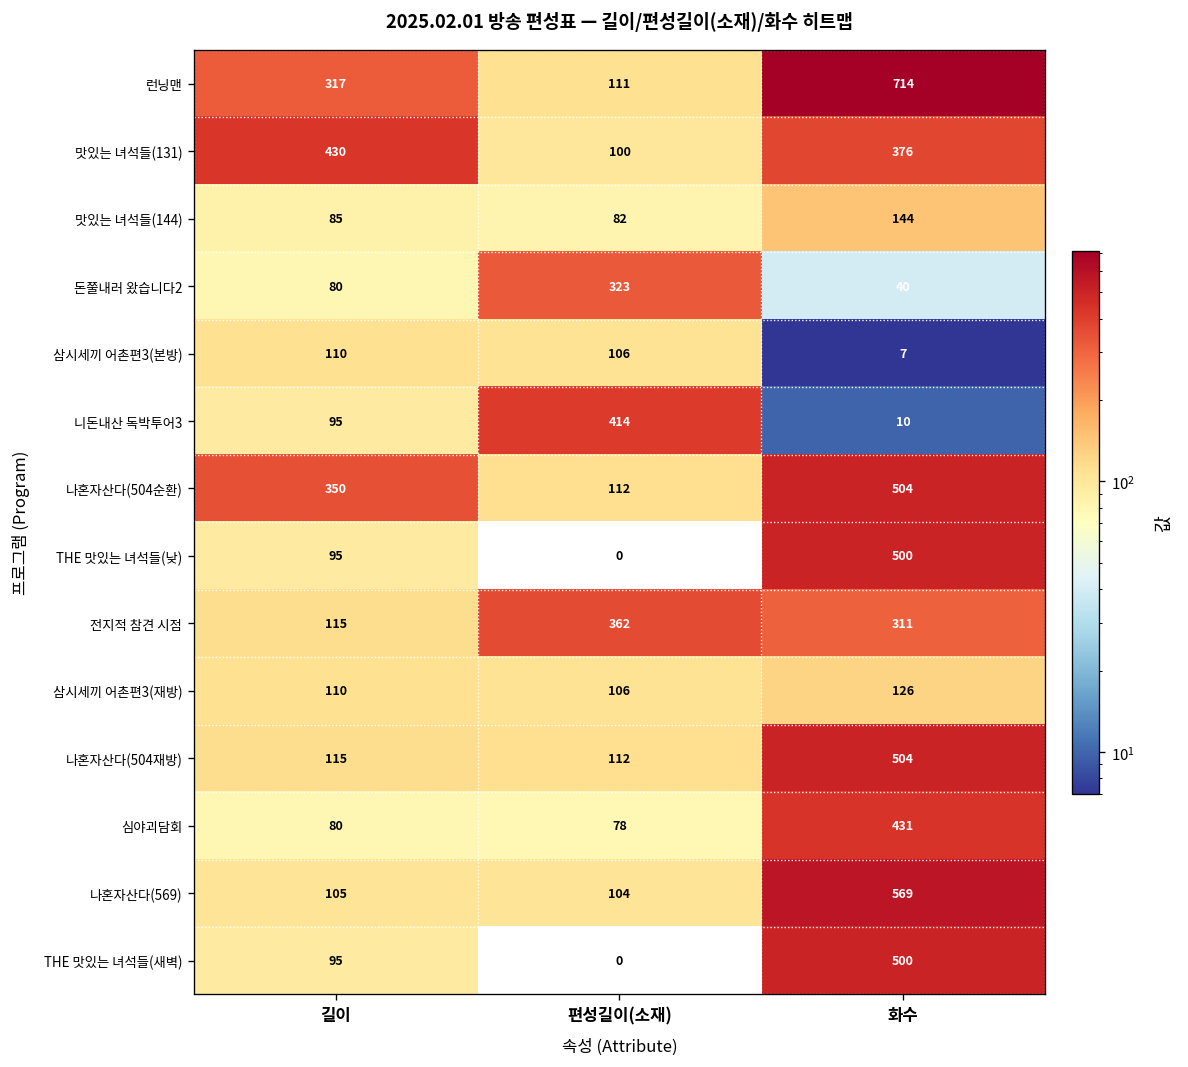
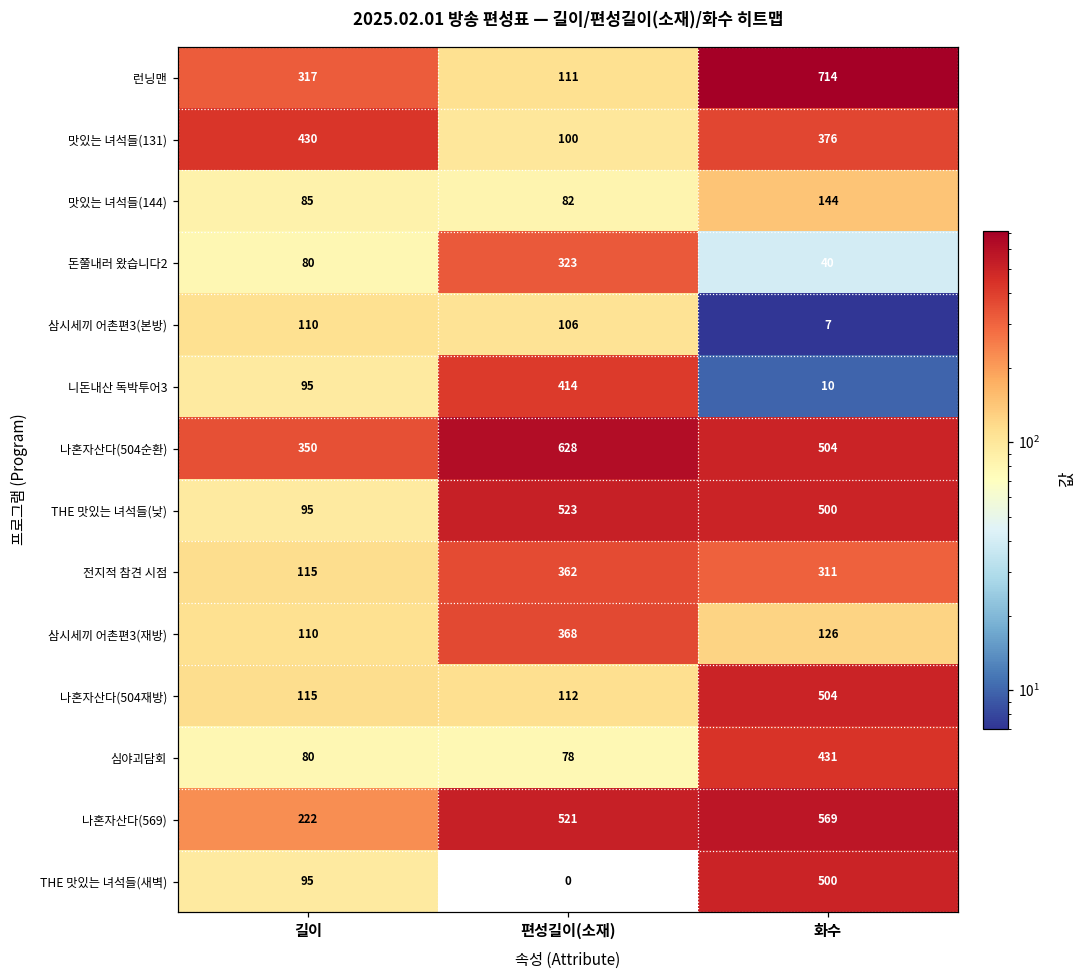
  {
    "런닝맨": {
      "길이": 317,
      "편성길이(소재)": 111,
      "화수": 714
    },
    "맛있는 녀석들(131)": {
      "길이": 430,
      "편성길이(소재)": 100,
      "화수": 376
    },
    "맛있는 녀석들(144)": {
      "길이": 85,
      "편성길이(소재)": 82,
      "화수": 144
    },
    "돈쭐내러 왔습니다2": {
      "길이": 80,
      "편성길이(소재)": 323
    },
    "삼시세끼 어촌편3(본방)": {
      "길이": 110,
      "편성길이(소재)": 106,
      "화수": 7
    },
    "니돈내산 독박투어3": {
      "길이": 95,
      "편성길이(소재)": 414,
      "화수": 10
    },
    "나혼자산다(504순환)": {
      "길이": 350,
-     "편성길이(소재)": 112,
+     "편성길이(소재)": 628,
      "화수": 504
    },
    "THE 맛있는 녀석들(낮)": {
      "길이": 95,
-     "편성길이(소재)": 0,
+     "편성길이(소재)": 523,
      "화수": 500
    },
    "전지적 참견 시점": {
      "길이": 115,
      "편성길이(소재)": 362,
      "화수": 311
    },
    "삼시세끼 어촌편3(재방)": {
      "길이": 110,
-     "편성길이(소재)": 106,
+     "편성길이(소재)": 368,
      "화수": 126
    },
    "나혼자산다(504재방)": {
      "길이": 115,
      "편성길이(소재)": 112,
      "화수": 504
    },
    "심야괴담회": {
      "길이": 80,
      "편성길이(소재)": 78,
      "화수": 431
    },
    "나혼자산다(569)": {
-     "길이": 105,
-     "편성길이(소재)": 104,
+     "길이": 222,
+     "편성길이(소재)": 521,
      "화수": 569
    },
    "THE 맛있는 녀석들(새벽)": {
      "길이": 95,
      "편성길이(소재)": 0,
      "화수": 500
    }
  }
